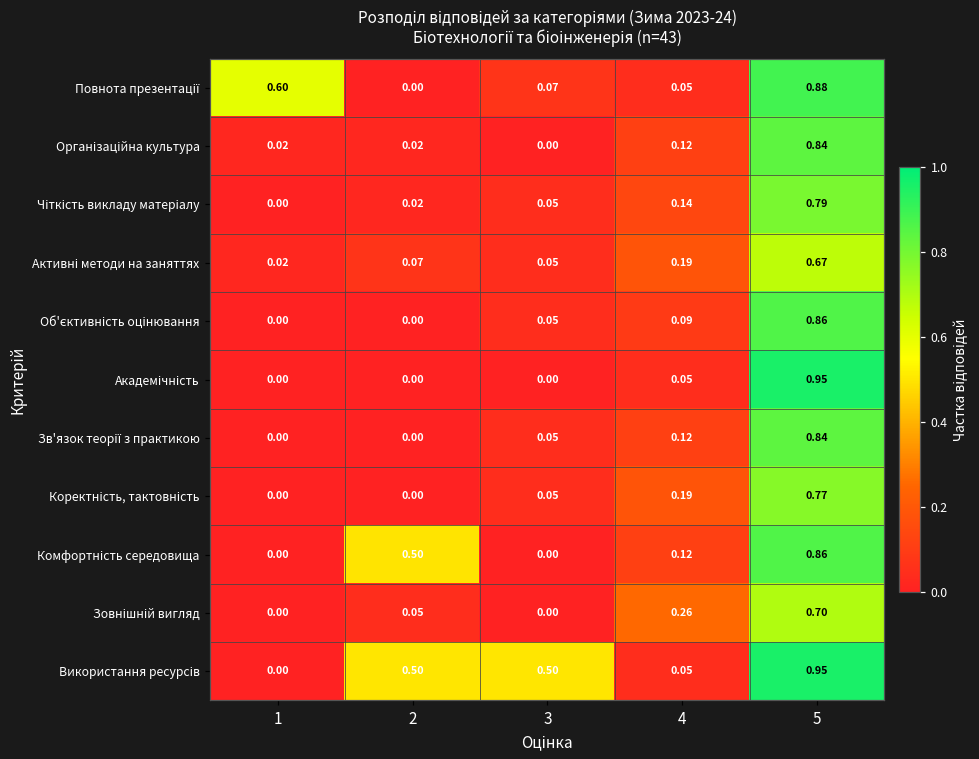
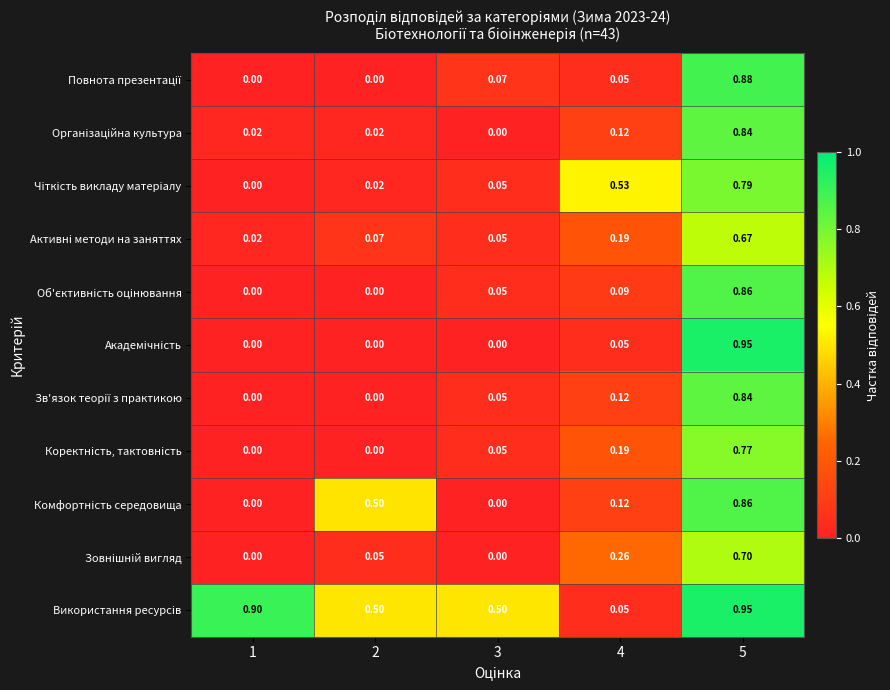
  {
    "Повнота презентації": {
-     "1": 0.60,
+     "1": 0.00,
      "2": 0.00,
      "3": 0.07,
      "4": 0.05,
      "5": 0.88
    },
    "Організаційна культура": {
      "1": 0.02,
      "2": 0.02,
      "3": 0.00,
      "4": 0.12,
      "5": 0.84
    },
    "Чіткість викладу матеріалу": {
      "1": 0.00,
      "2": 0.02,
      "3": 0.05,
-     "4": 0.14,
+     "4": 0.53,
      "5": 0.79
    },
    "Активні методи на заняттях": {
      "1": 0.02,
      "2": 0.07,
      "3": 0.05,
      "4": 0.19,
      "5": 0.67
    },
    "Об'єктивність оцінювання": {
      "1": 0.00,
      "2": 0.00,
      "3": 0.05,
      "4": 0.09,
      "5": 0.86
    },
    "Академічність": {
      "1": 0.00,
      "2": 0.00,
      "3": 0.00,
      "4": 0.05,
      "5": 0.95
    },
    "Зв'язок теорії з практикою": {
      "1": 0.00,
      "2": 0.00,
      "3": 0.05,
      "4": 0.12,
      "5": 0.84
    },
    "Коректність, тактовність": {
      "1": 0.00,
      "2": 0.00,
      "3": 0.05,
      "4": 0.19,
      "5": 0.77
    },
    "Комфортність середовища": {
      "1": 0.00,
      "2": 0.50,
      "3": 0.00,
      "4": 0.12,
      "5": 0.86
    },
    "Зовнішній вигляд": {
      "1": 0.00,
      "2": 0.05,
      "3": 0.00,
      "4": 0.26,
      "5": 0.70
    },
    "Використання ресурсів": {
-     "1": 0.00,
+     "1": 0.90,
      "2": 0.50,
      "3": 0.50,
      "4": 0.05,
      "5": 0.95
    }
  }
